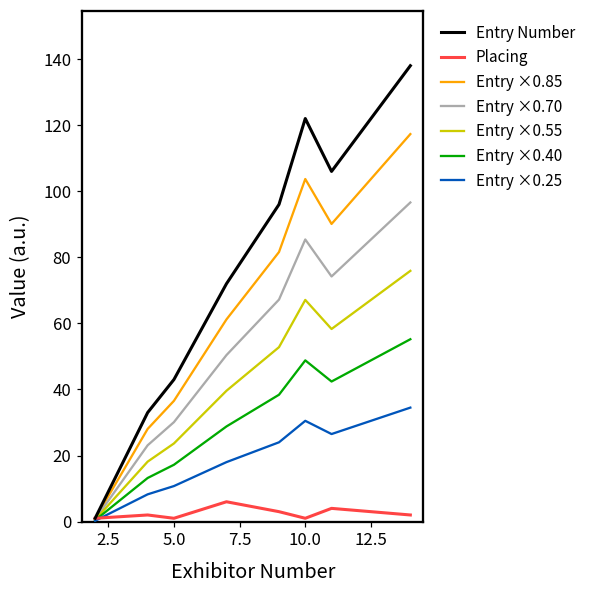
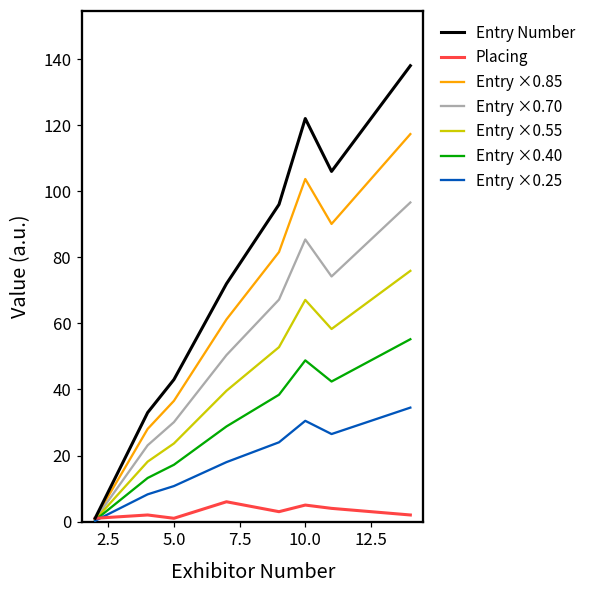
  {
    "Entry Number": {
      "5.0": 43,
      "10.0": 122
    },
    "Placing": {
      "5.0": 1,
-     "10.0": 1
+     "10.0": 5
    },
    "Entry ×0.85": {
      "5.0": 37,
      "10.0": 104
    },
    "Entry ×0.70": {
      "5.0": 30,
      "10.0": 85
    },
    "Entry ×0.55": {
      "5.0": 24,
      "10.0": 67
    },
    "Entry ×0.40": {
      "5.0": 17,
      "10.0": 49
    },
    "Entry ×0.25": {
      "5.0": 11,
      "10.0": 31
    }
  }
